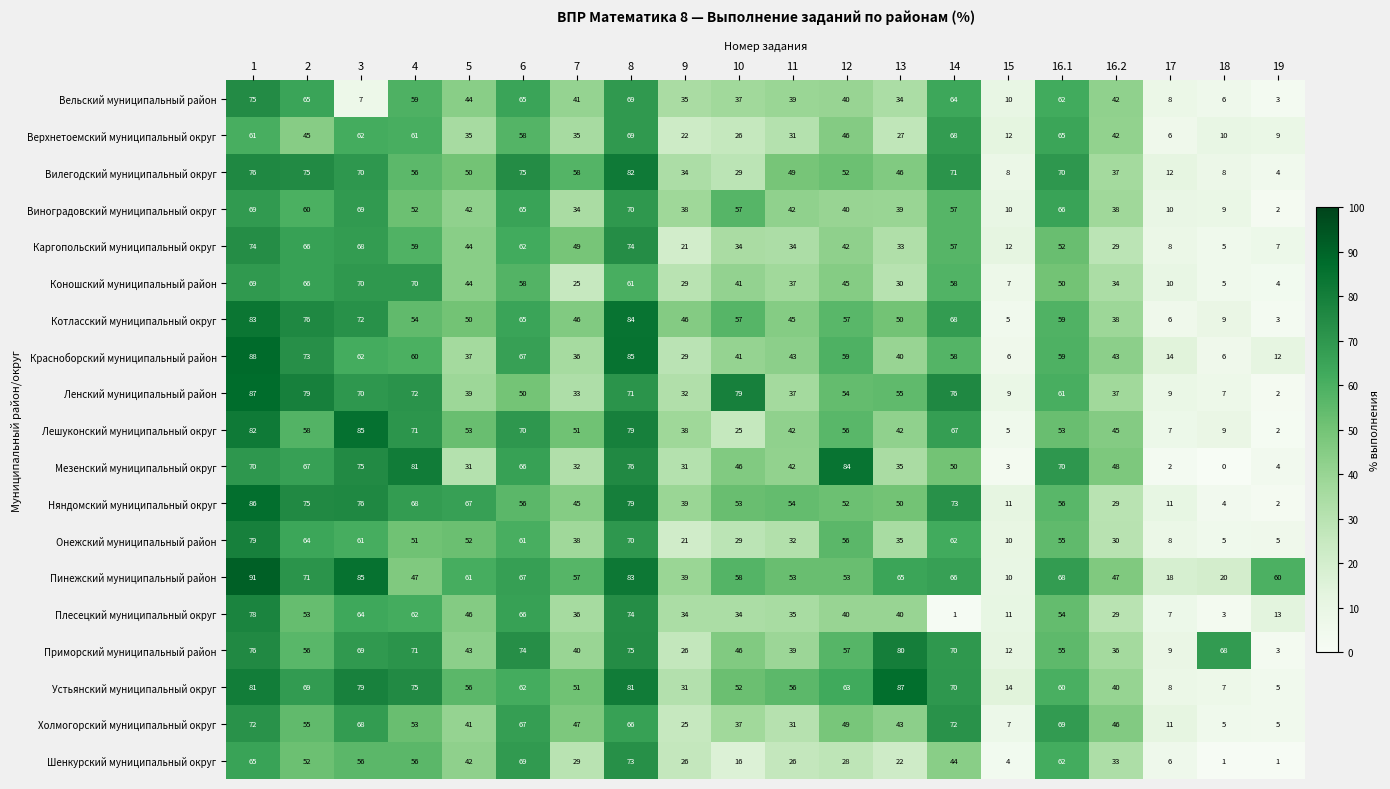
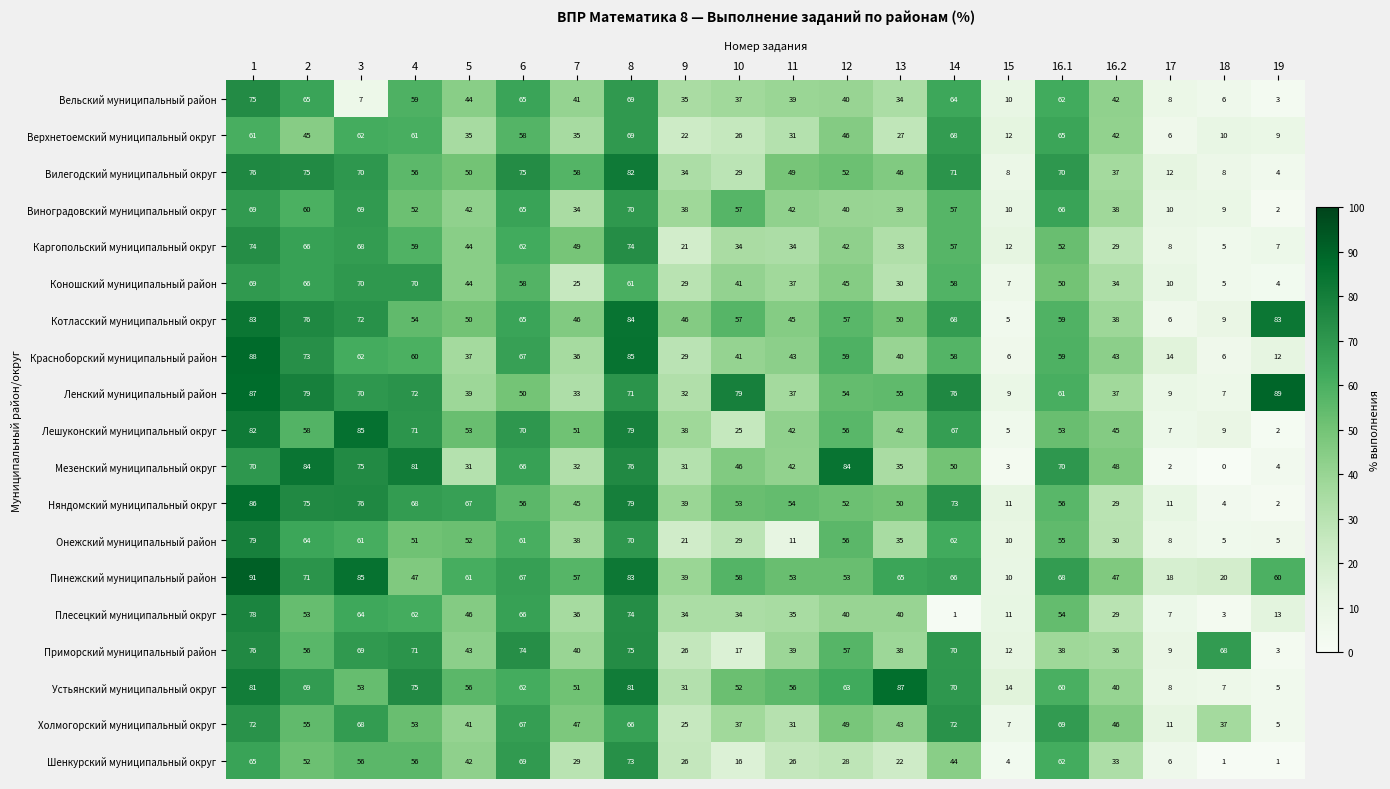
  {
    "Котласский муниципальный округ": {
      "1": 83,
      "2": 76,
      "3": 72,
      "4": 54,
      "5": 50,
      "6": 65,
      "7": 46,
      "8": 84,
      "9": 46,
      "10": 57,
      "11": 45,
      "12": 57,
      "13": 50,
      "14": 68,
      "15": 5,
      "16.1": 59,
      "16.2": 38,
      "17": 6,
      "18": 9,
-     "19": 3
+     "19": 83
    },
    "Ленский муниципальный район": {
      "1": 87,
      "2": 79,
      "3": 70,
      "4": 72,
      "5": 39,
      "6": 50,
      "7": 33,
      "8": 71,
      "9": 32,
      "10": 79,
      "11": 37,
      "12": 54,
      "13": 55,
      "14": 76,
      "15": 9,
      "16.1": 61,
      "16.2": 37,
      "17": 9,
      "18": 7,
-     "19": 2
+     "19": 89
    },
    "Мезенский муниципальный округ": {
      "1": 70,
-     "2": 67,
+     "2": 84,
      "3": 75,
      "4": 81,
      "5": 31,
      "6": 66,
      "7": 32,
      "8": 76,
      "9": 31,
      "10": 46,
      "11": 42,
      "12": 84,
      "13": 35,
      "14": 50,
      "15": 3,
      "16.1": 70,
      "16.2": 48,
      "17": 2,
      "18": 0,
      "19": 4
    },
    "Онежский муниципальный район": {
      "1": 79,
      "2": 64,
      "3": 61,
      "4": 51,
      "5": 52,
      "6": 61,
      "7": 38,
      "8": 70,
      "9": 21,
      "10": 29,
-     "11": 32,
+     "11": 11,
      "12": 56,
      "13": 35,
      "14": 62,
      "15": 10,
      "16.1": 55,
      "16.2": 30,
      "17": 8,
      "18": 5,
      "19": 5
    },
    "Приморский муниципальный район": {
      "1": 76,
      "2": 56,
      "3": 69,
      "4": 71,
      "5": 43,
      "6": 74,
      "7": 40,
      "8": 75,
      "9": 26,
-     "10": 46,
+     "10": 17,
      "11": 39,
      "12": 57,
-     "13": 80,
+     "13": 38,
      "14": 70,
      "15": 12,
-     "16.1": 55,
+     "16.1": 38,
      "16.2": 36,
      "17": 9,
      "18": 68,
      "19": 3
    },
    "Устьянский муниципальный округ": {
      "1": 81,
      "2": 69,
-     "3": 79,
+     "3": 53,
      "4": 75,
      "5": 56,
      "6": 62,
      "7": 51,
      "8": 81,
      "9": 31,
      "10": 52,
      "11": 56,
      "12": 63,
      "13": 87,
      "14": 70,
      "15": 14,
      "16.1": 60,
      "16.2": 40,
      "17": 8,
      "18": 7,
      "19": 5
    },
    "Холмогорский муниципальный округ": {
      "1": 72,
      "2": 55,
      "3": 68,
      "4": 53,
      "5": 41,
      "6": 67,
      "7": 47,
      "8": 66,
      "9": 25,
      "10": 37,
      "11": 31,
      "12": 49,
      "13": 43,
      "14": 72,
      "15": 7,
      "16.1": 69,
      "16.2": 46,
      "17": 11,
-     "18": 5,
+     "18": 37,
      "19": 5
    }
  }
